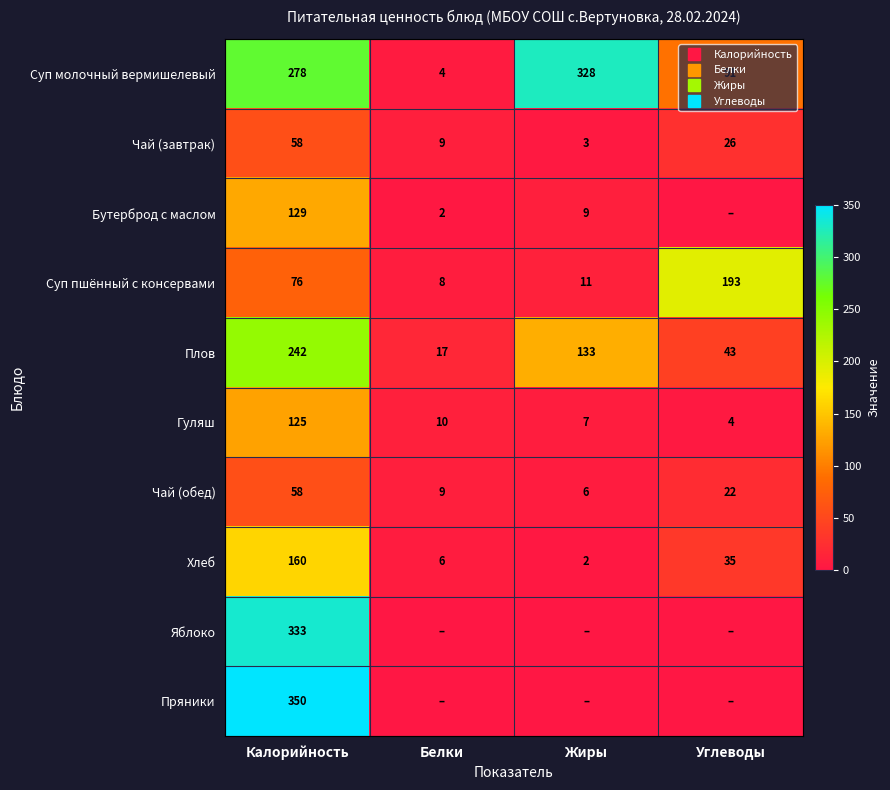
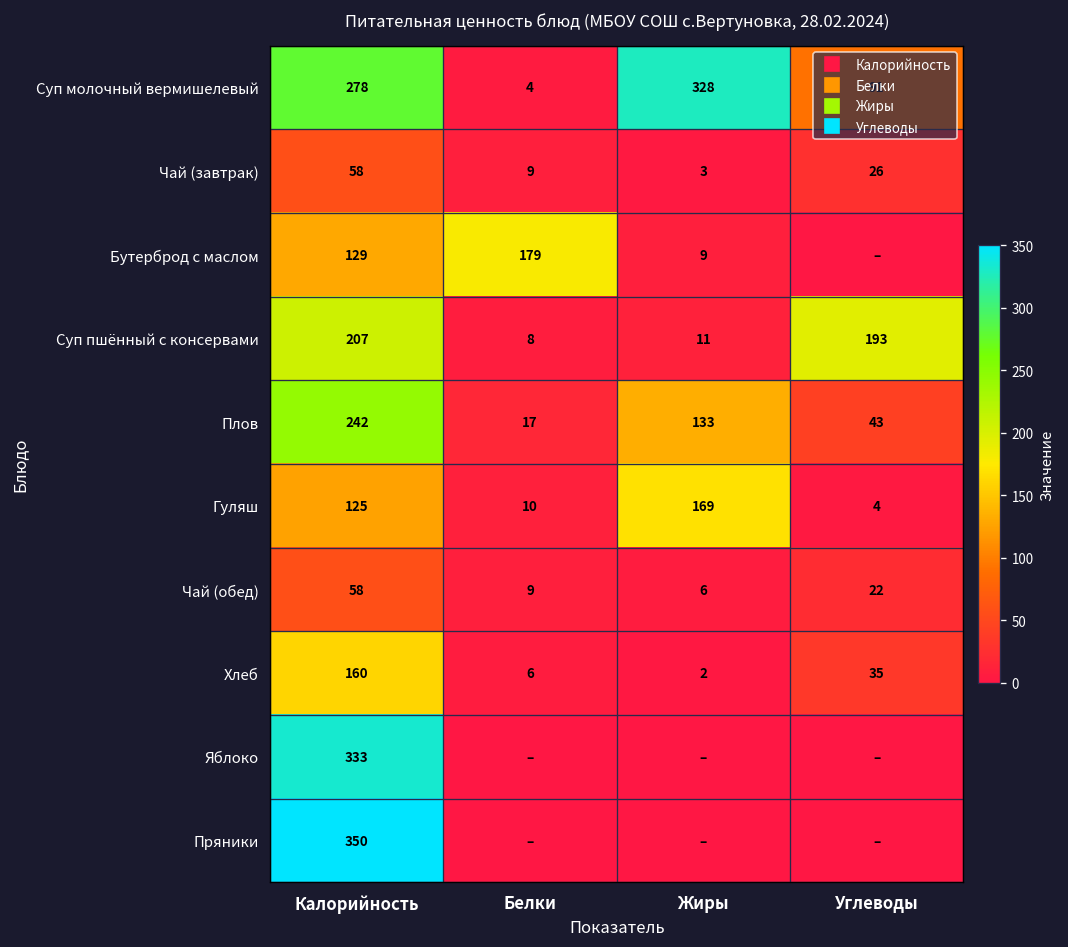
  {
    "Суп молочный вермишелевый": {
      "Калорийность": 278,
      "Белки": 4,
      "Жиры": 328
    },
    "Чай (завтрак)": {
      "Калорийность": 58,
      "Белки": 9,
      "Жиры": 3,
      "Углеводы": 26
    },
    "Бутерброд с маслом": {
      "Калорийность": 129,
-     "Белки": 2,
+     "Белки": 179,
      "Жиры": 9
    },
    "Суп пшённый с консервами": {
-     "Калорийность": 76,
+     "Калорийность": 207,
      "Белки": 8,
      "Жиры": 11,
      "Углеводы": 193
    },
    "Плов": {
      "Калорийность": 242,
      "Белки": 17,
      "Жиры": 133,
      "Углеводы": 43
    },
    "Гуляш": {
      "Калорийность": 125,
      "Белки": 10,
-     "Жиры": 7,
+     "Жиры": 169,
      "Углеводы": 4
    },
    "Чай (обед)": {
      "Калорийность": 58,
      "Белки": 9,
      "Жиры": 6,
      "Углеводы": 22
    },
    "Хлеб": {
      "Калорийность": 160,
      "Белки": 6,
      "Жиры": 2,
      "Углеводы": 35
    },
    "Яблоко": {
      "Калорийность": 333
    },
    "Пряники": {
      "Калорийность": 350
    }
  }
